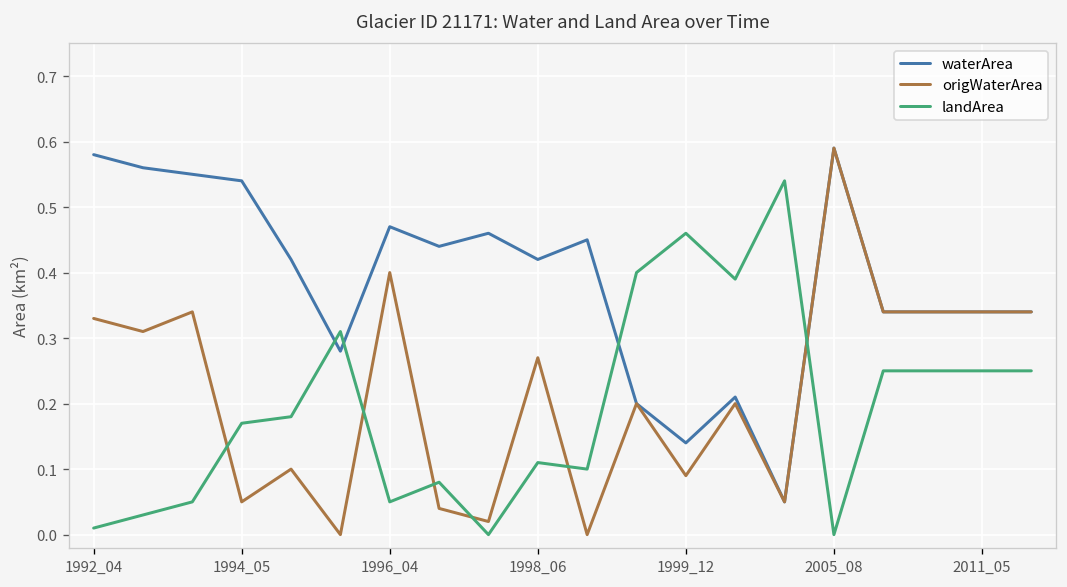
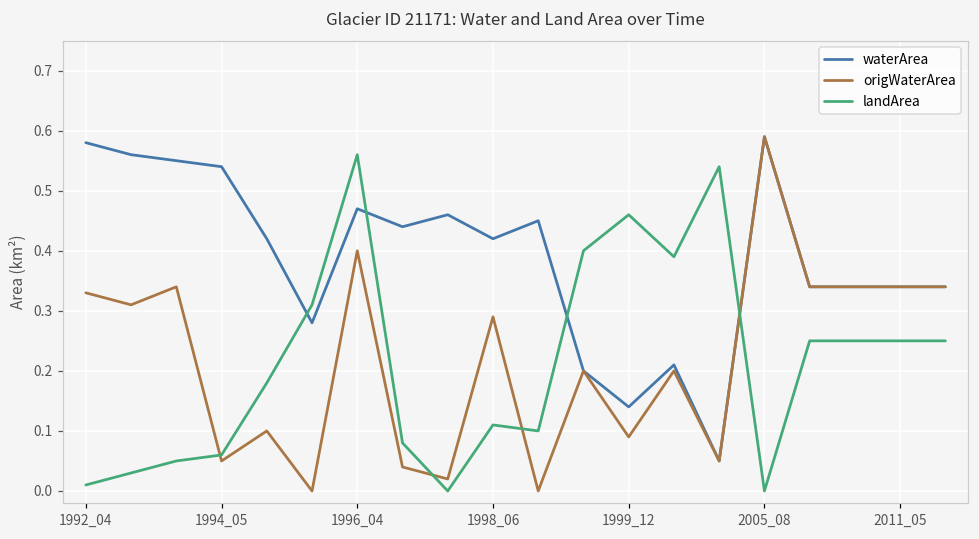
  {
    "waterArea": {
      "1992_04": 0.58,
      "1994_05": 0.54,
      "1996_04": 0.47,
      "1998_06": 0.42,
      "1999_12": 0.14
    },
    "origWaterArea": {
      "1992_04": 0.33,
      "1994_05": 0.05,
      "1996_04": 0.40,
-     "1998_06": 0.27,
+     "1998_06": 0.29,
      "1999_12": 0.09
    },
    "landArea": {
      "1992_04": 0.01,
-     "1994_05": 0.17,
-     "1996_04": 0.05,
+     "1994_05": 0.06,
+     "1996_04": 0.56,
      "1998_06": 0.11,
      "1999_12": 0.46,
      "2005_08": 0.00,
      "2011_05": 0.25
    }
  }
